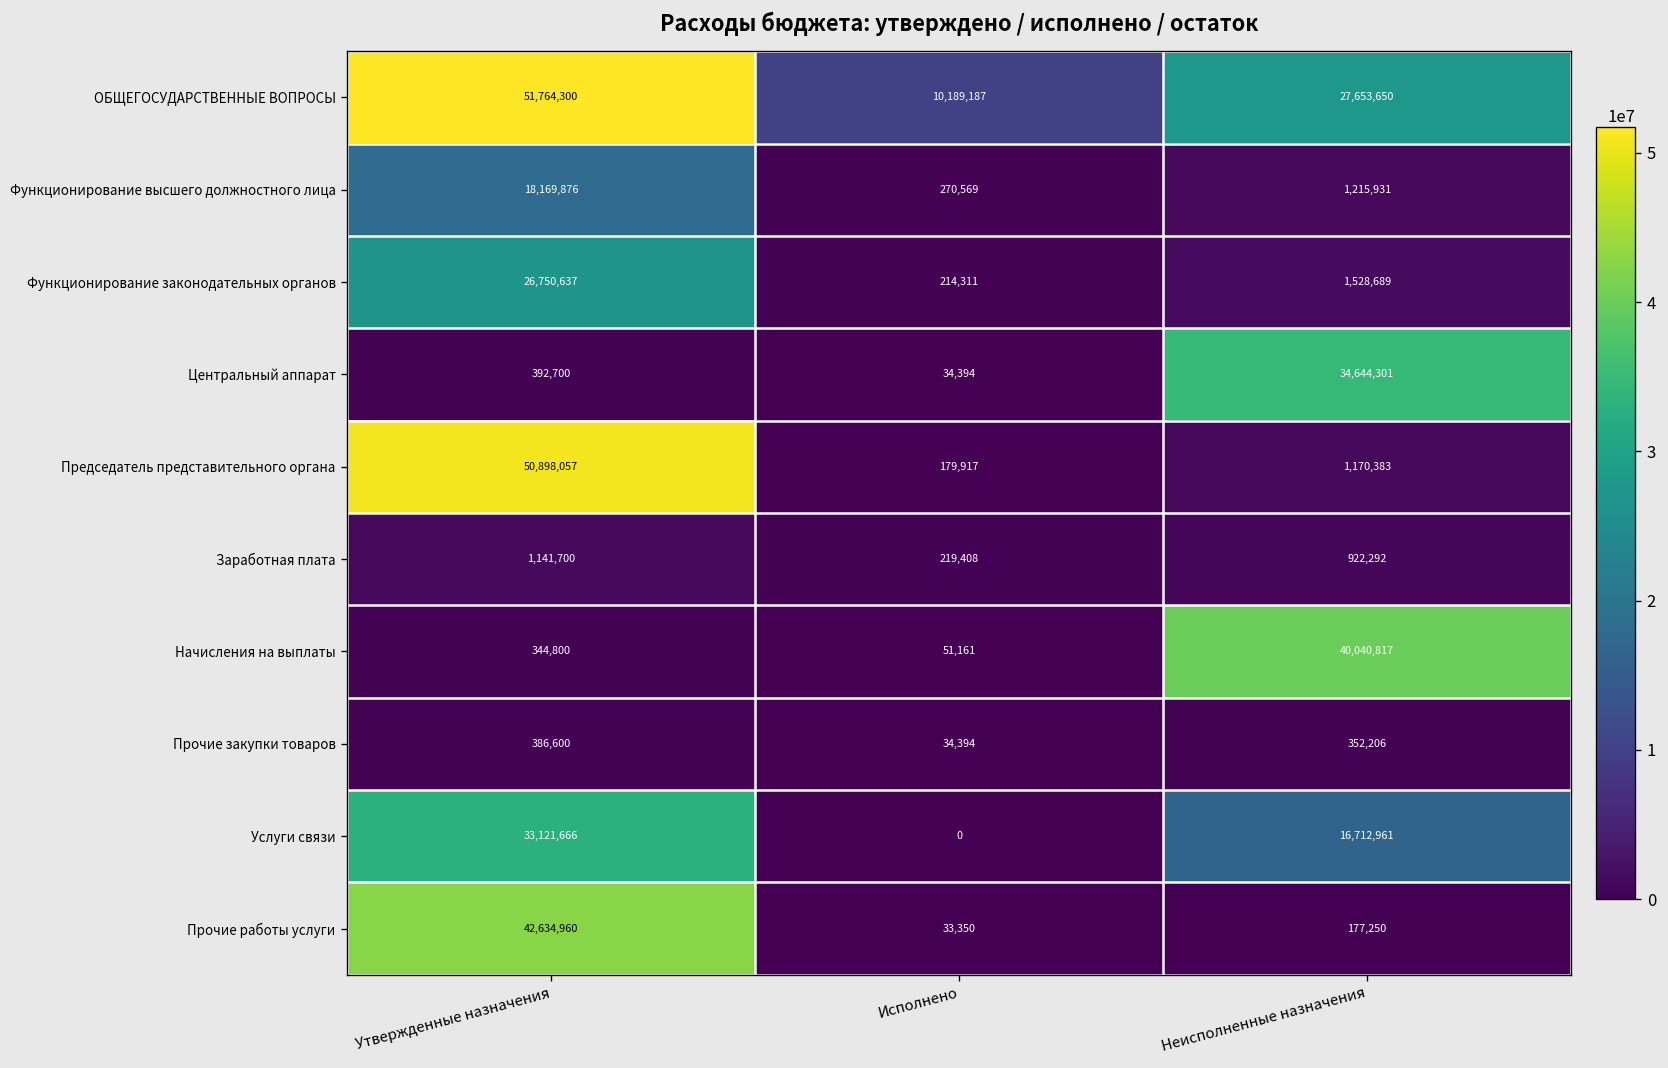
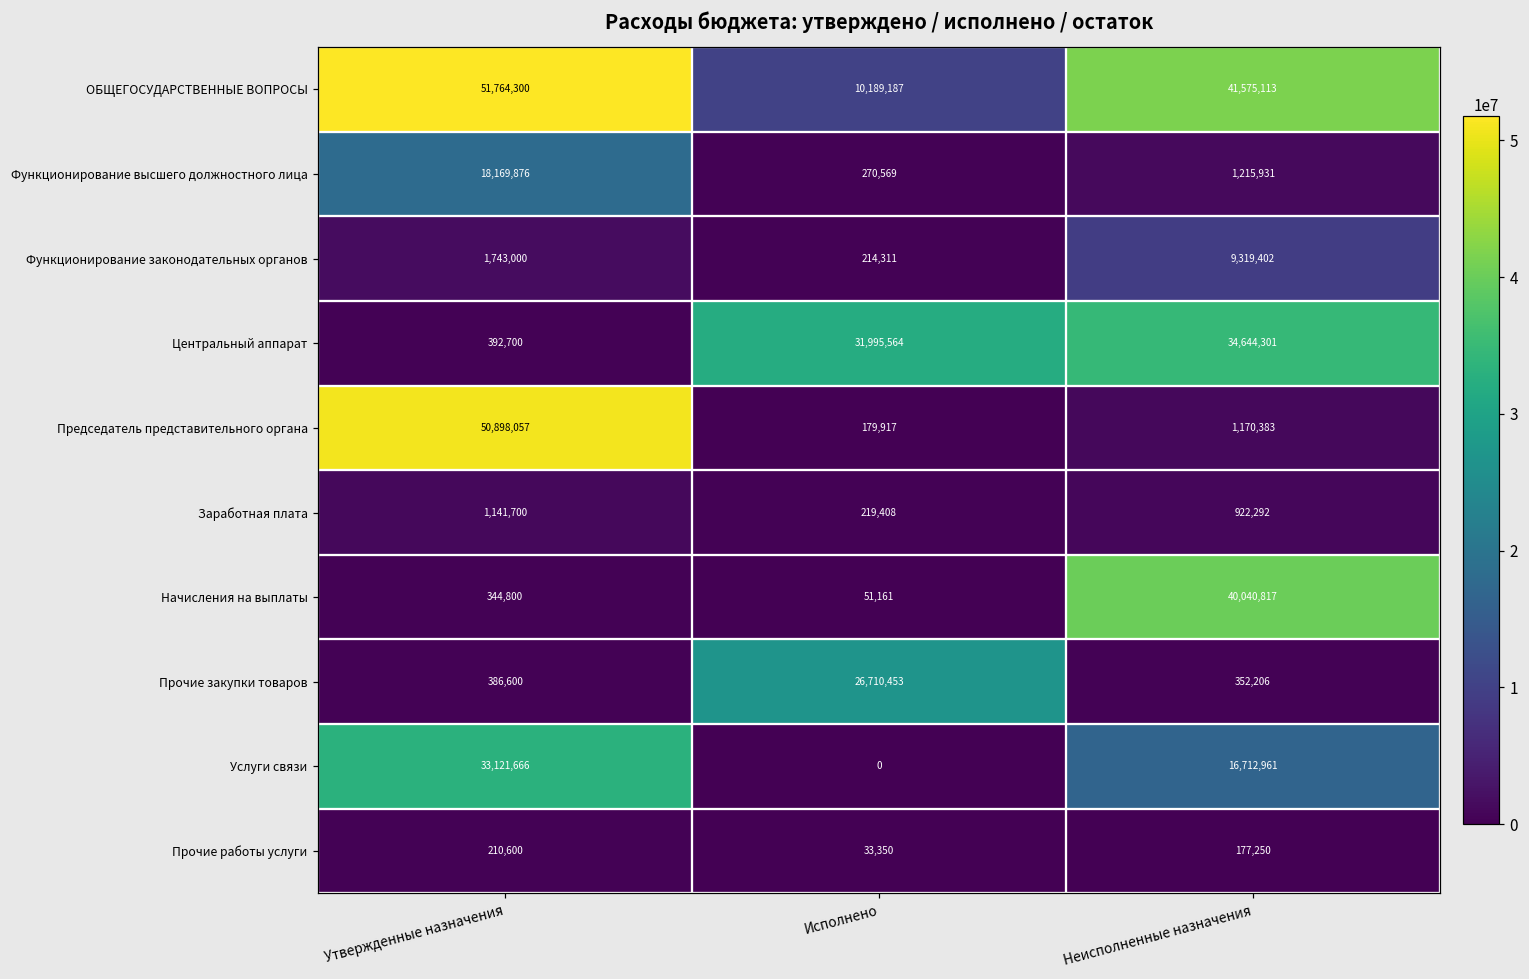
  {
    "ОБЩЕГОСУДАРСТВЕННЫЕ ВОПРОСЫ": {
      "Утвержденные назначения": "51,764,300",
      "Исполнено": "10,189,187",
-     "Неисполненные назначения": "27,653,650"
+     "Неисполненные назначения": "41,575,113"
    },
    "Функционирование высшего должностного лица": {
      "Утвержденные назначения": "18,169,876",
      "Исполнено": "270,569",
      "Неисполненные назначения": "1,215,931"
    },
    "Функционирование законодательных органов": {
-     "Утвержденные назначения": "26,750,637",
+     "Утвержденные назначения": "1,743,000",
      "Исполнено": "214,311",
-     "Неисполненные назначения": "1,528,689"
+     "Неисполненные назначения": "9,319,402"
    },
    "Центральный аппарат": {
      "Утвержденные назначения": "392,700",
-     "Исполнено": "34,394",
+     "Исполнено": "31,995,564",
      "Неисполненные назначения": "34,644,301"
    },
    "Председатель представительного органа": {
      "Утвержденные назначения": "50,898,057",
      "Исполнено": "179,917",
      "Неисполненные назначения": "1,170,383"
    },
    "Заработная плата": {
      "Утвержденные назначения": "1,141,700",
      "Исполнено": "219,408",
      "Неисполненные назначения": "922,292"
    },
    "Начисления на выплаты": {
      "Утвержденные назначения": "344,800",
      "Исполнено": "51,161",
      "Неисполненные назначения": "40,040,817"
    },
    "Прочие закупки товаров": {
      "Утвержденные назначения": "386,600",
-     "Исполнено": "34,394",
+     "Исполнено": "26,710,453",
      "Неисполненные назначения": "352,206"
    },
    "Услуги связи": {
      "Утвержденные назначения": "33,121,666",
      "Исполнено": "0",
      "Неисполненные назначения": "16,712,961"
    },
    "Прочие работы услуги": {
-     "Утвержденные назначения": "42,634,960",
+     "Утвержденные назначения": "210,600",
      "Исполнено": "33,350",
      "Неисполненные назначения": "177,250"
    }
  }
